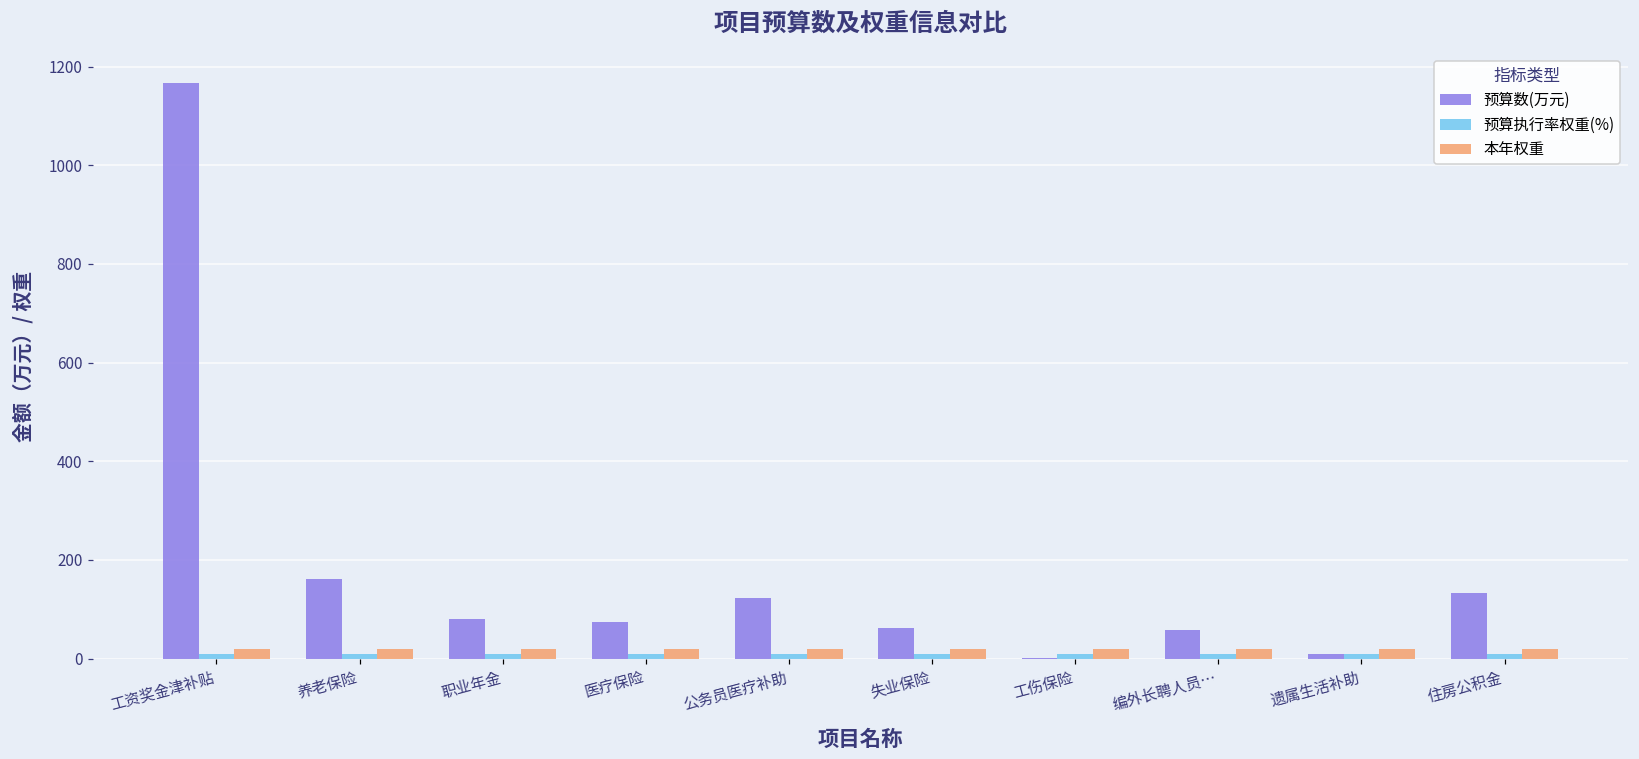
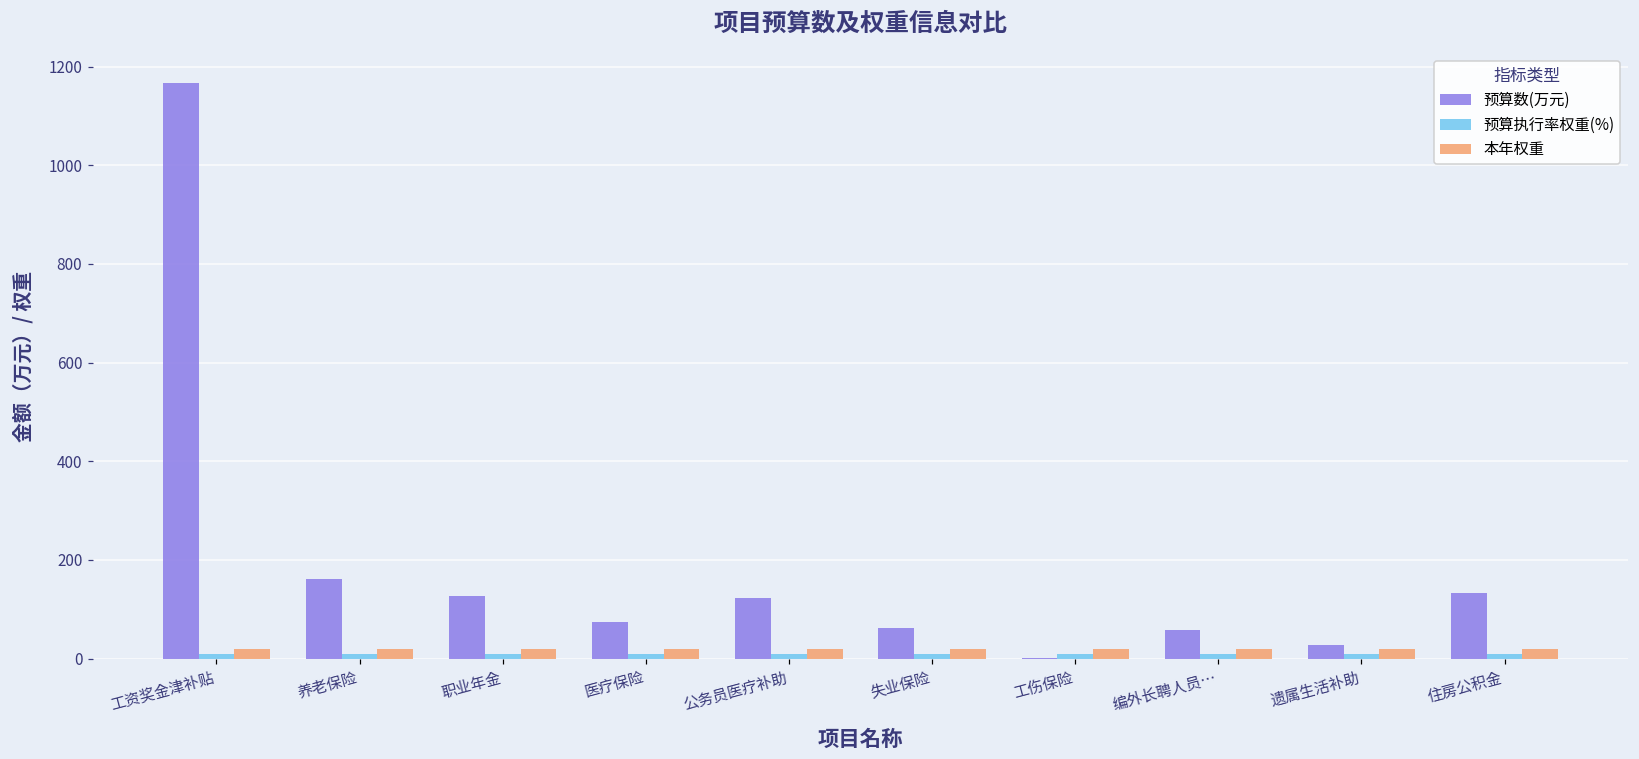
  {
    "预算数(万元)": {
      "工资奖金津补贴": 1170,
      "养老保险": 160,
-     "职业年金": 80,
+     "职业年金": 130,
      "医疗保险": 70,
      "公务员医疗补助": 120,
      "失业保险": 60,
      "编外长聘人员…": 60,
-     "遗属生活补助": 10,
+     "遗属生活补助": 30,
      "住房公积金": 130
    },
    "预算执行率权重(%)": {
      "工资奖金津补贴": 10,
      "养老保险": 10,
      "职业年金": 10,
      "医疗保险": 10,
      "公务员医疗补助": 10,
      "失业保险": 10,
      "工伤保险": 10,
      "编外长聘人员…": 10,
      "遗属生活补助": 10,
      "住房公积金": 10
    },
    "本年权重": {
      "工资奖金津补贴": 20,
      "养老保险": 20,
      "职业年金": 20,
      "医疗保险": 20,
      "公务员医疗补助": 20,
      "失业保险": 20,
      "工伤保险": 20,
      "编外长聘人员…": 20,
      "遗属生活补助": 20,
      "住房公积金": 20
    }
  }
